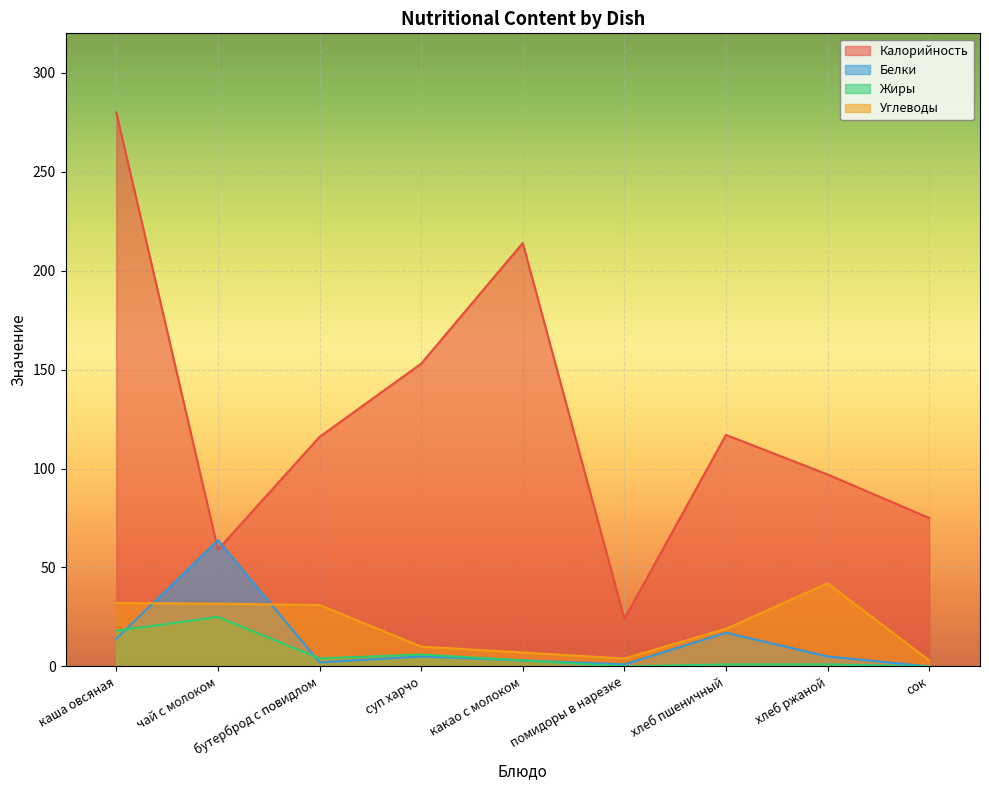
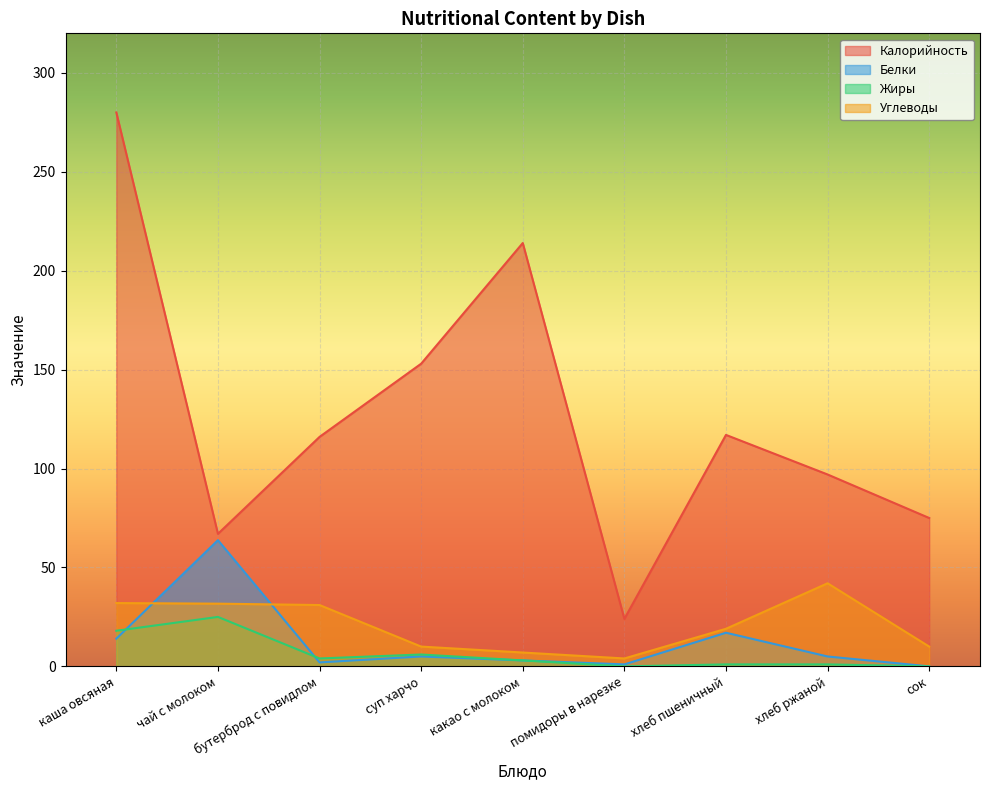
  {
    "Калорийность": {
      "каша овсяная": 280,
-     "чай с молоком": 59,
+     "чай с молоком": 67,
      "бутерброд с повидлом": 116,
      "суп харчо": 153,
      "какао с молоком": 214,
      "помидоры в нарезке": 24,
      "хлеб пшеничный": 117,
      "хлеб ржаной": 97,
      "сок": 75
    },
    "Белки": {
      "каша овсяная": 14,
      "чай с молоком": 64,
      "бутерброд с повидлом": 2,
      "хлеб пшеничный": 17,
      "хлеб ржаной": 5
    },
    "Жиры": {
      "каша овсяная": 18,
      "чай с молоком": 25,
      "бутерброд с повидлом": 4,
      "хлеб пшеничный": 1,
      "хлеб ржаной": 1
    },
    "Углеводы": {
      "каша овсяная": 32,
      "чай с молоком": 32,
      "бутерброд с повидлом": 31,
      "суп харчо": 10,
      "какао с молоком": 7,
      "помидоры в нарезке": 4,
      "хлеб пшеничный": 19,
      "хлеб ржаной": 42,
-     "сок": 3
+     "сок": 10
    }
  }
